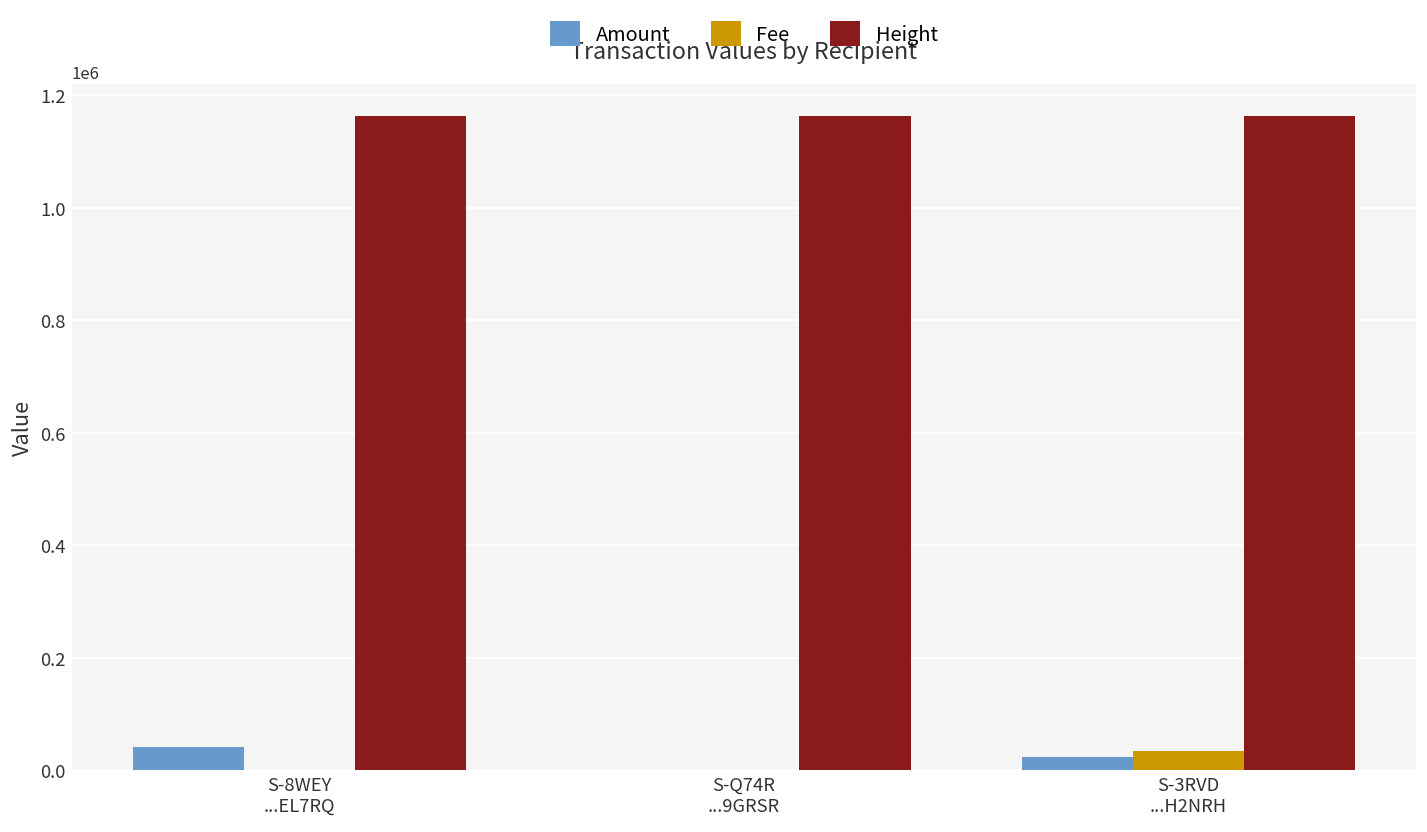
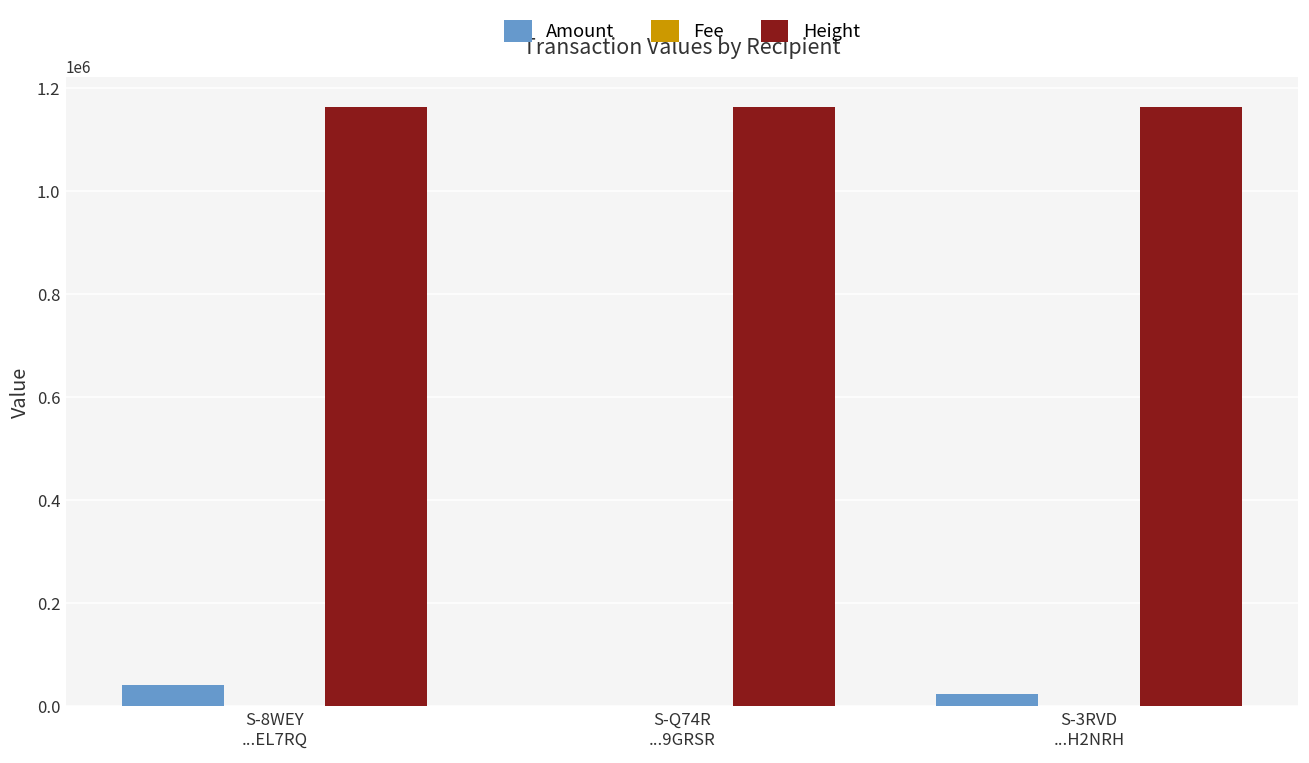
  {
    "Amount": {
      "S-8WEY ...EL7RQ": 40000,
      "S-3RVD ...H2NRH": 20000
    },
    "Fee": {
      "S-8WEY ...EL7RQ": 0,
      "S-Q74R ...9GRSR": 0,
-     "S-3RVD ...H2NRH": 30000
+     "S-3RVD ...H2NRH": 0
    },
    "Height": {
      "S-8WEY ...EL7RQ": 1160000,
      "S-Q74R ...9GRSR": 1160000,
      "S-3RVD ...H2NRH": 1160000
    }
  }
